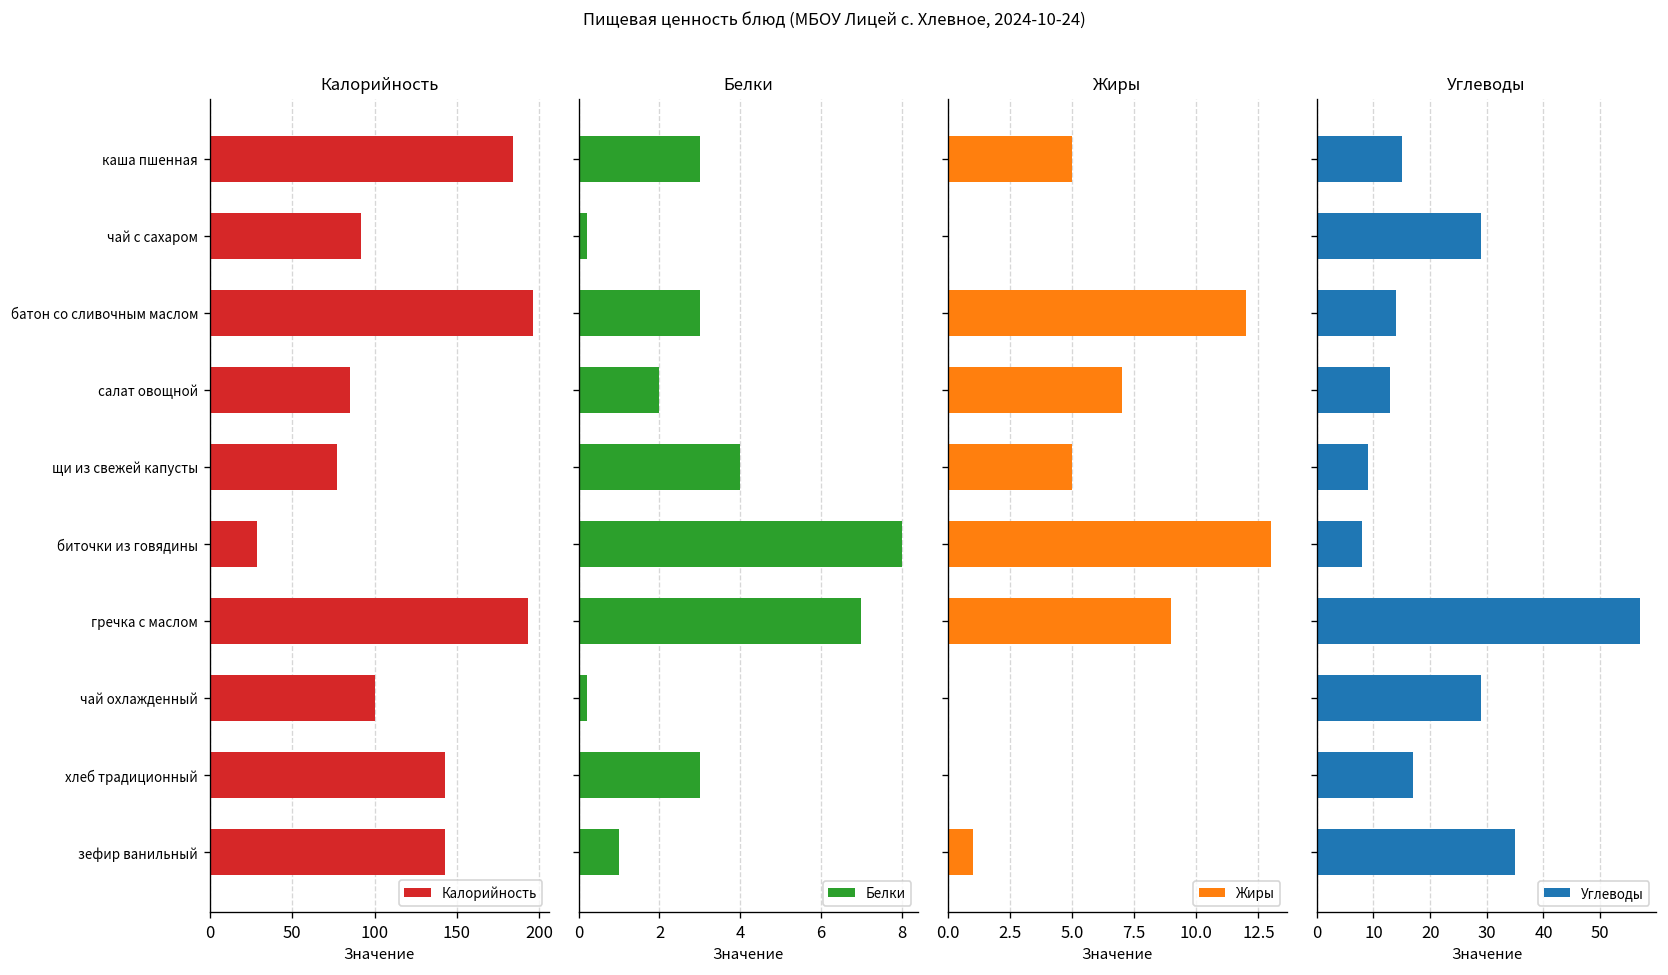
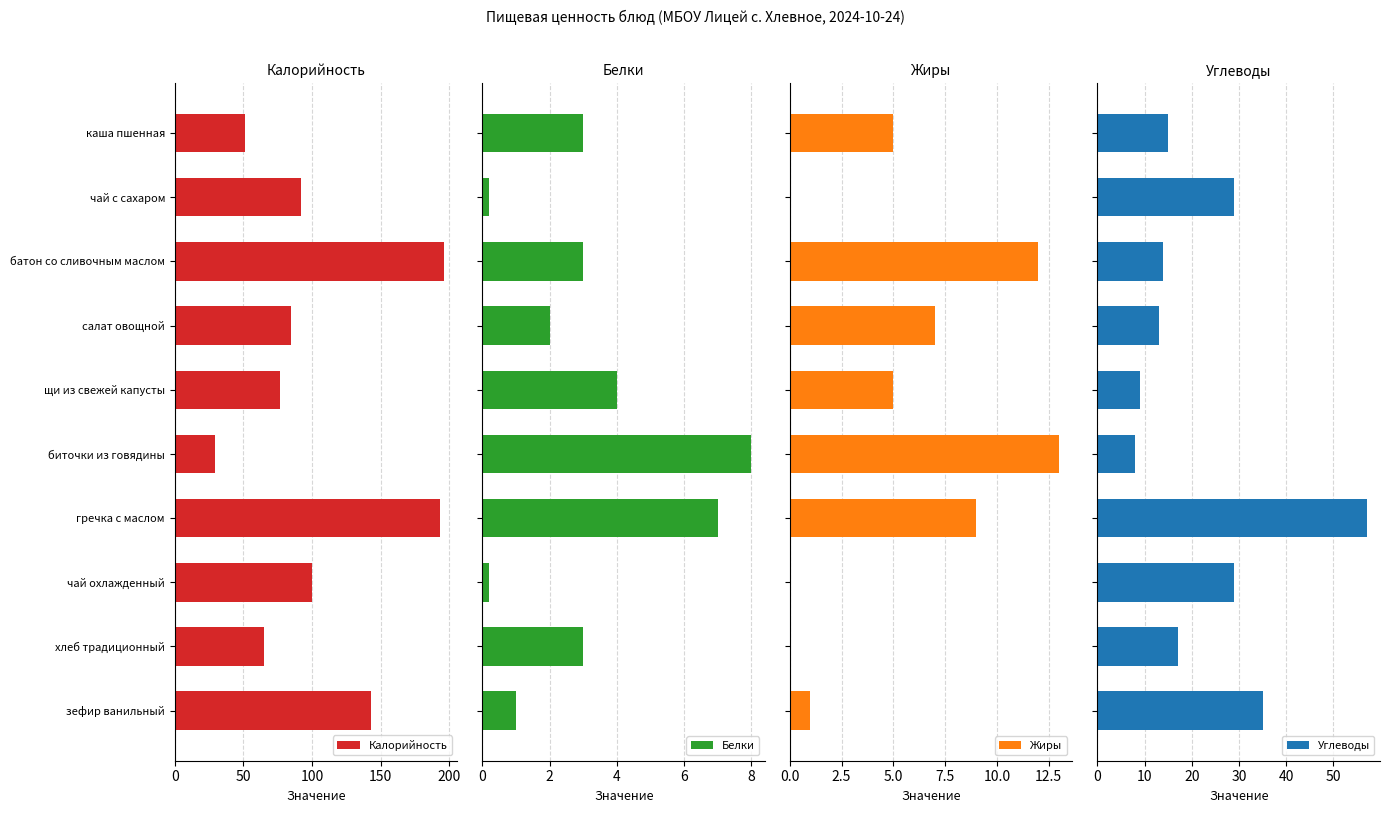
  {
    "Калорийность": {
-     "каша пшенная": 184,
+     "каша пшенная": 51,
      "чай с сахаром": 92,
      "батон со сливочным маслом": 196,
      "салат овощной": 85,
      "щи из свежей капусты": 77,
      "биточки из говядины": 29,
      "гречка с маслом": 193,
      "чай охлажденный": 100,
-     "хлеб традиционный": 143,
+     "хлеб традиционный": 65,
      "зефир ванильный": 143
    }
  }
